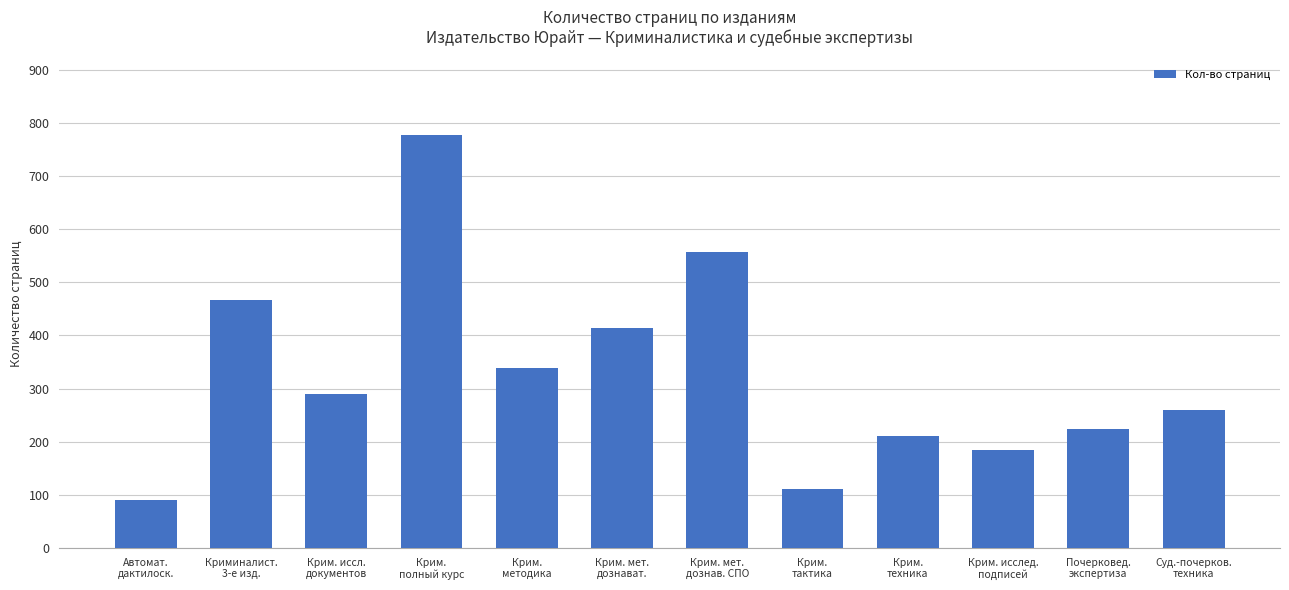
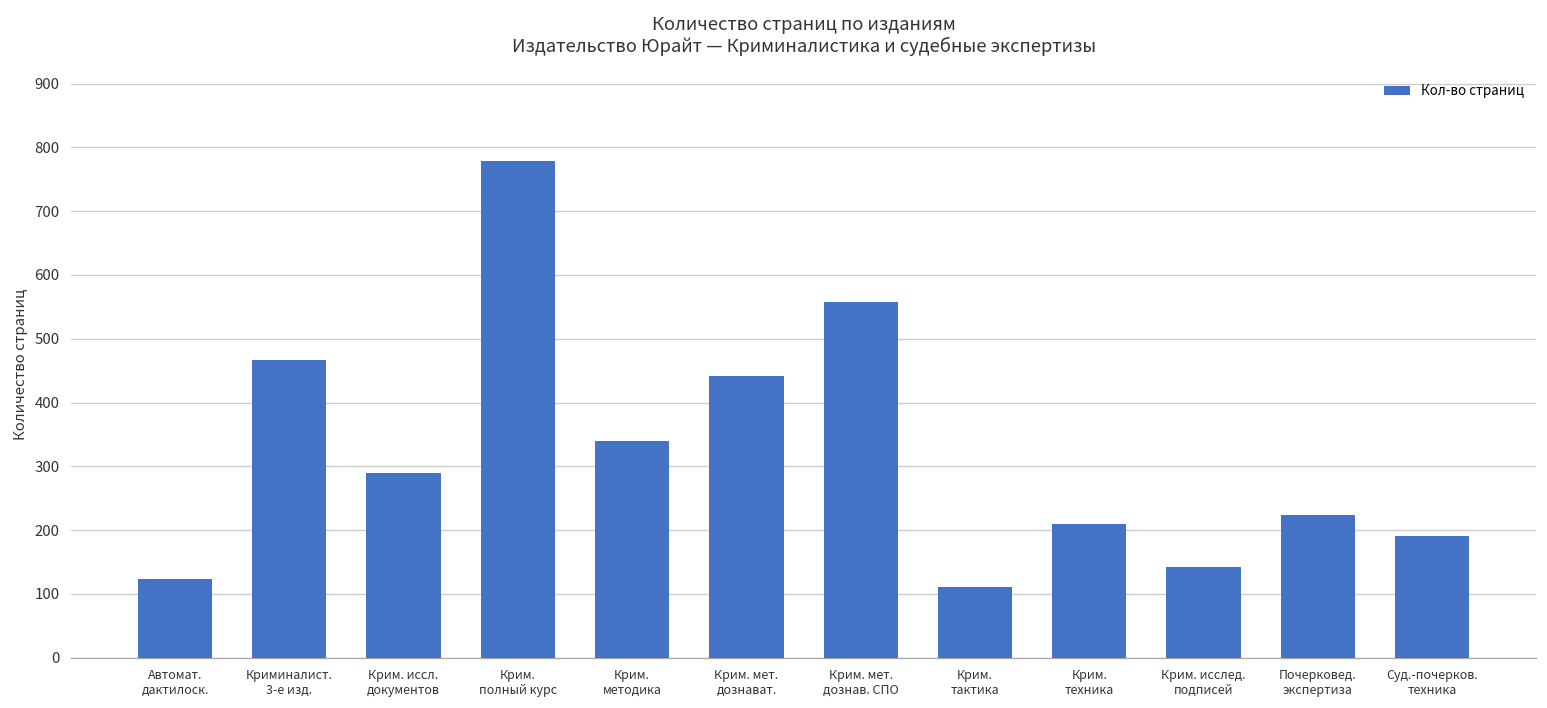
  {
-   "Автомат. дактилоск.": 90,
+   "Автомат. дактилоск.": 120,
    "Криминалист. 3-е изд.": 470,
    "Крим. иссл. документов": 290,
    "Крим. полный курс": 780,
    "Крим. методика": 340,
-   "Крим. мет. дознават.": 410,
+   "Крим. мет. дознават.": 440,
    "Крим. мет. дознав. СПО": 560,
    "Крим. тактика": 110,
    "Крим. техника": 210,
-   "Крим. исслед. подписей": 190,
+   "Крим. исслед. подписей": 140,
    "Почерковед. экспертиза": 220,
-   "Суд.-почерков. техника": 260
+   "Суд.-почерков. техника": 190
  }
